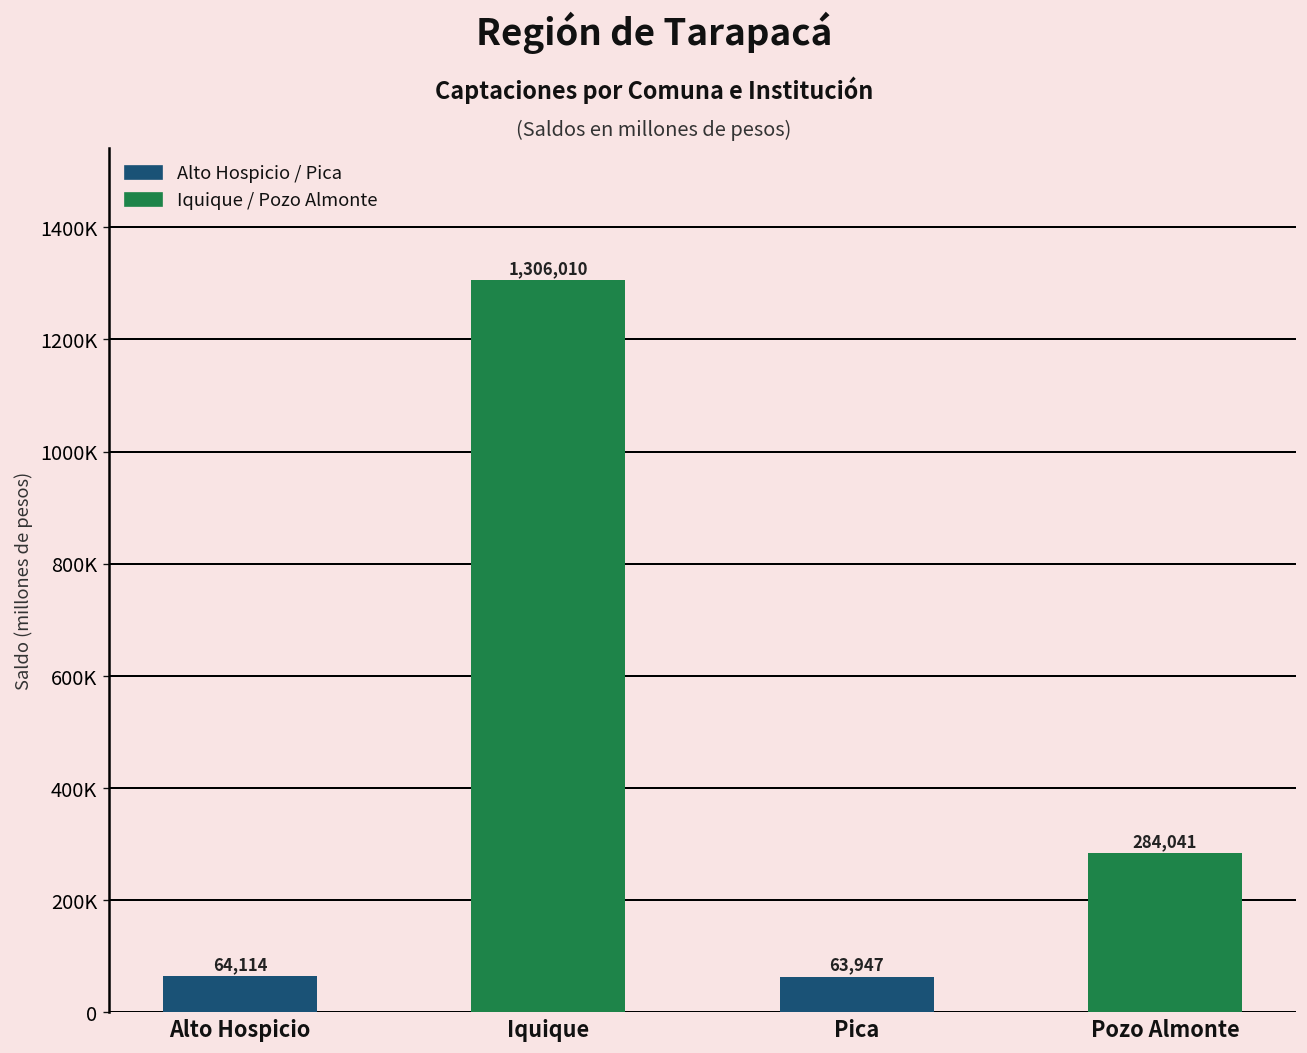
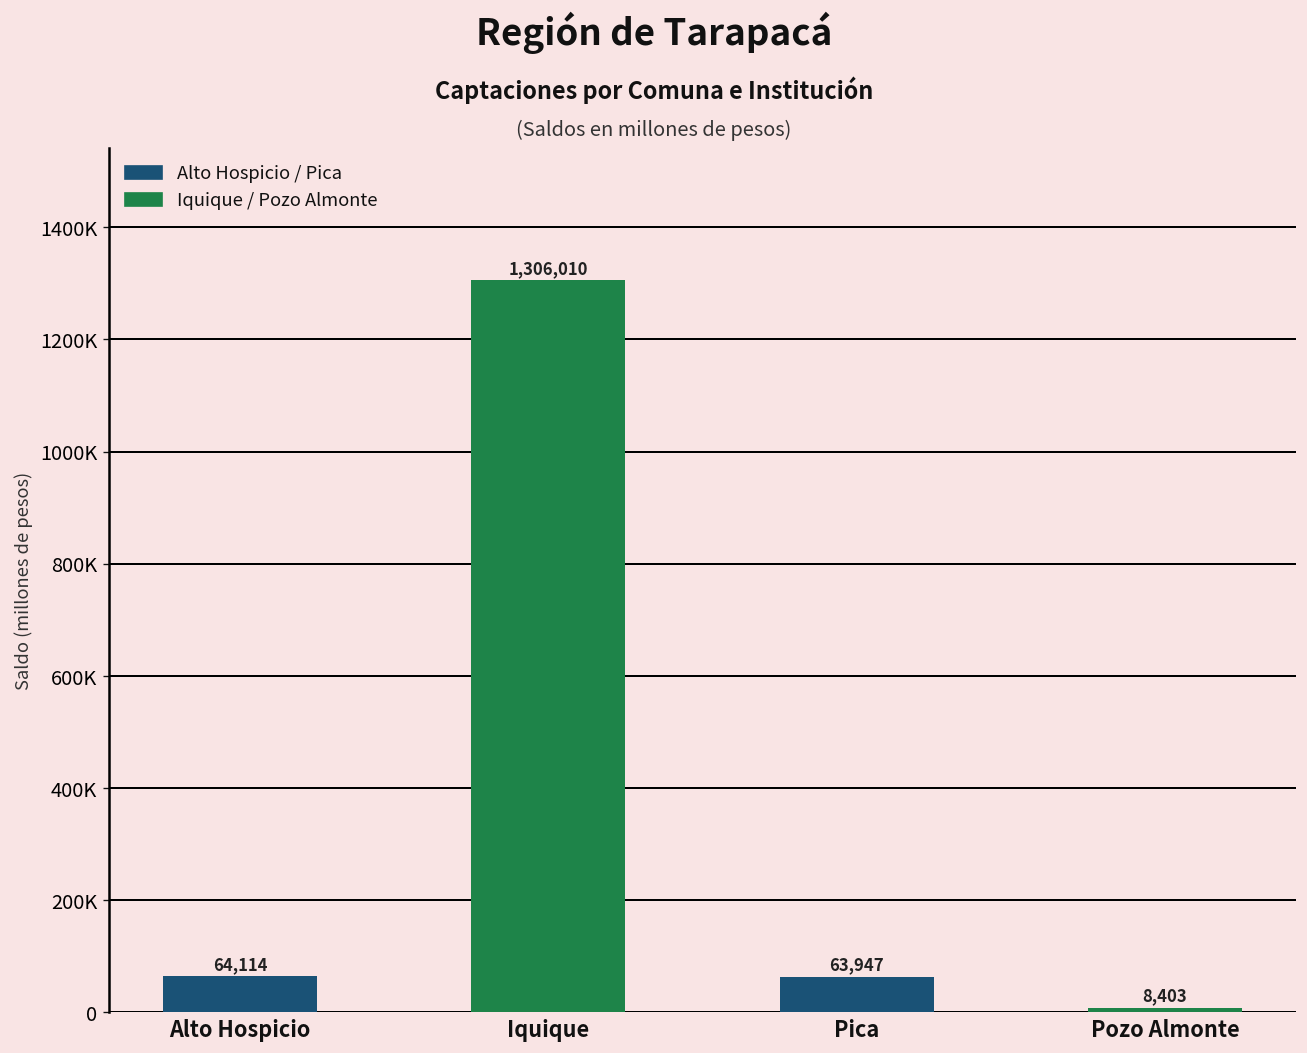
  {
    "Alto Hospicio": "64,114",
    "Iquique": "1,306,010",
    "Pica": "63,947",
-   "Pozo Almonte": "284,041"
+   "Pozo Almonte": "8,403"
  }
